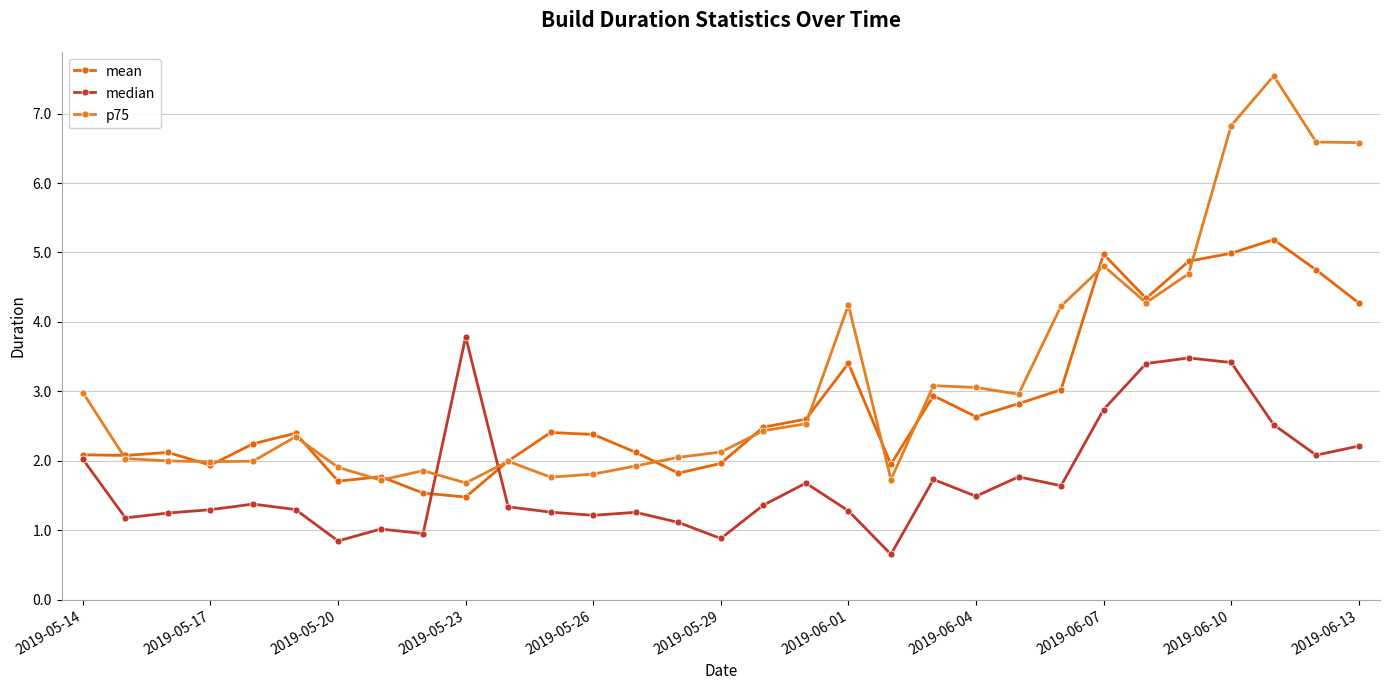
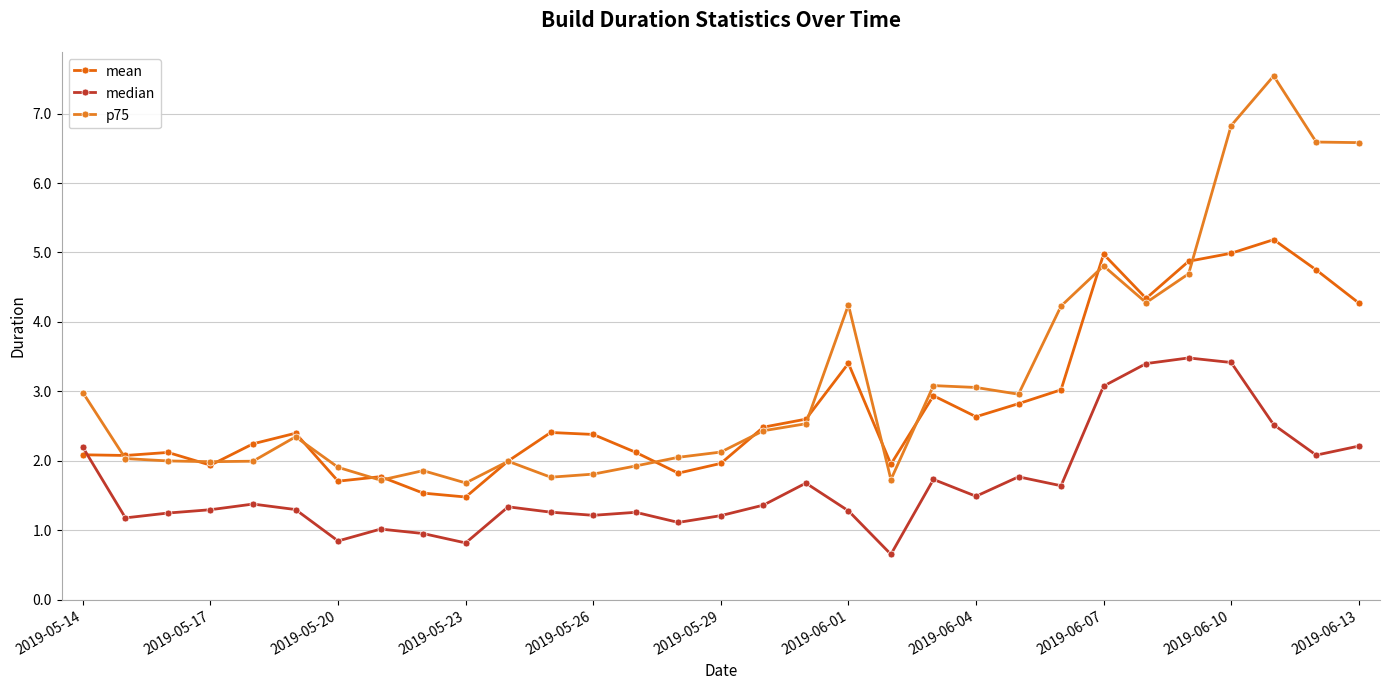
  {
    "median": {
-     "2019-05-14": 2.0,
+     "2019-05-14": 2.2,
      "2019-05-17": 1.3,
      "2019-05-20": 0.8,
-     "2019-05-23": 3.8,
+     "2019-05-23": 0.8,
      "2019-05-26": 1.2,
-     "2019-05-29": 0.9,
+     "2019-05-29": 1.2,
      "2019-06-01": 1.3,
      "2019-06-04": 1.5,
-     "2019-06-07": 2.7,
+     "2019-06-07": 3.1,
      "2019-06-10": 3.4,
      "2019-06-13": 2.2
    }
  }
